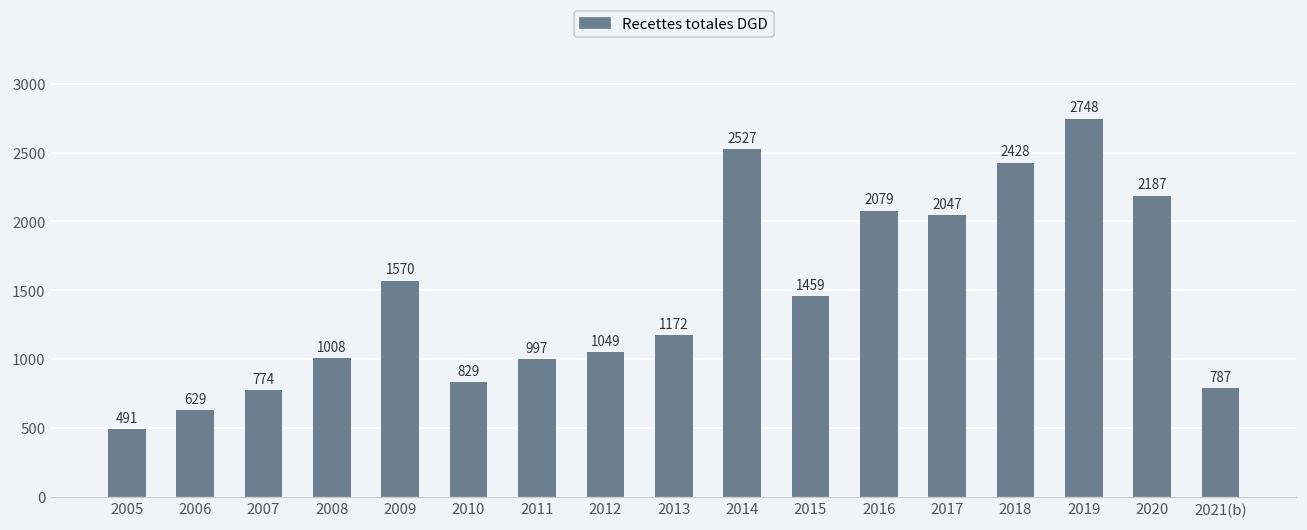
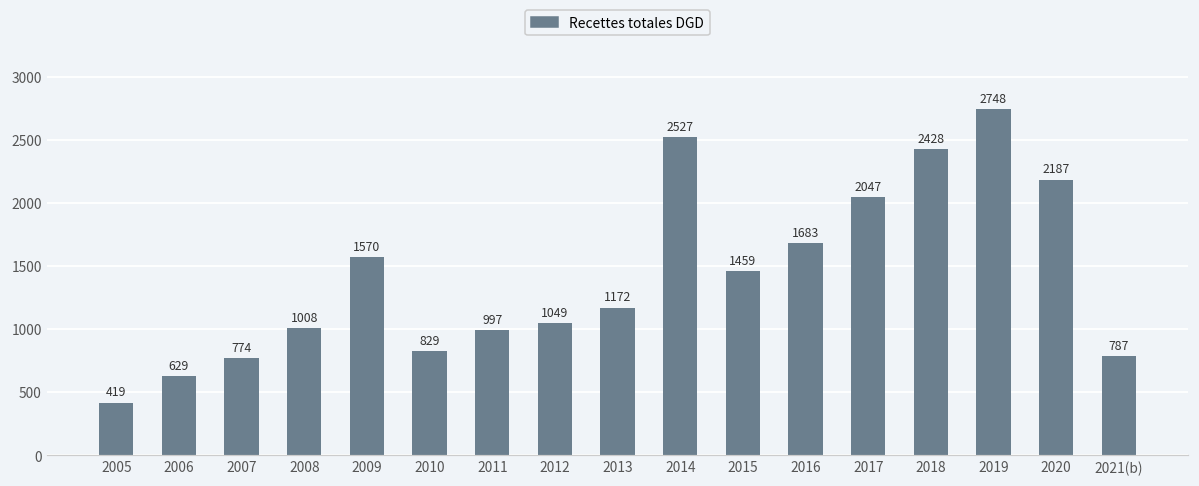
  {
-   "2005": 491,
+   "2005": 419,
    "2006": 629,
    "2007": 774,
    "2008": 1008,
    "2009": 1570,
    "2010": 829,
    "2011": 997,
    "2012": 1049,
    "2013": 1172,
    "2014": 2527,
    "2015": 1459,
-   "2016": 2079,
+   "2016": 1683,
    "2017": 2047,
    "2018": 2428,
    "2019": 2748,
    "2020": 2187,
    "2021(b)": 787
  }
